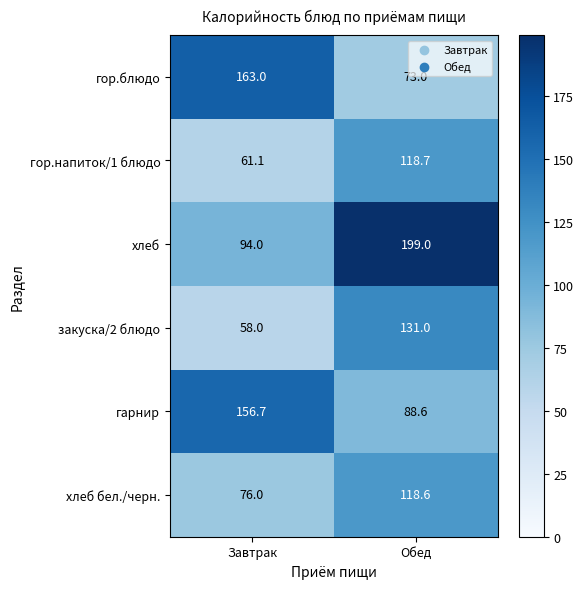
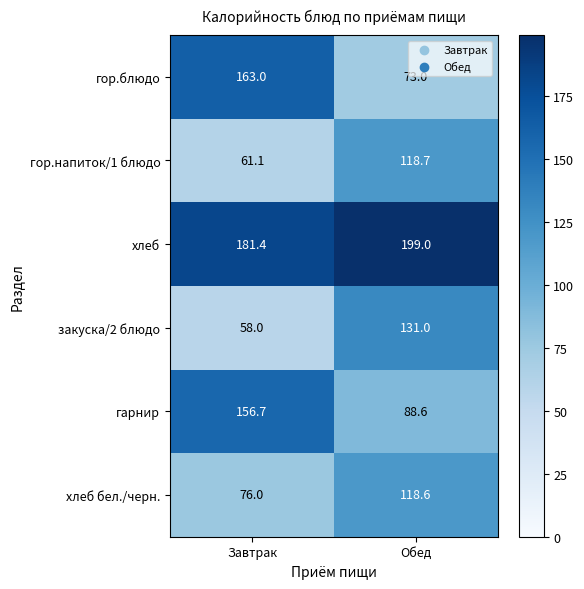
  {
    "гор.блюдо": {
      "Завтрак": 163.0
    },
    "гор.напиток/1 блюдо": {
      "Завтрак": 61.1,
      "Обед": 118.7
    },
    "хлеб": {
-     "Завтрак": 94.0,
+     "Завтрак": 181.4,
      "Обед": 199.0
    },
    "закуска/2 блюдо": {
      "Завтрак": 58.0,
      "Обед": 131.0
    },
    "гарнир": {
      "Завтрак": 156.7,
      "Обед": 88.6
    },
    "хлеб бел./черн.": {
      "Завтрак": 76.0,
      "Обед": 118.6
    }
  }
